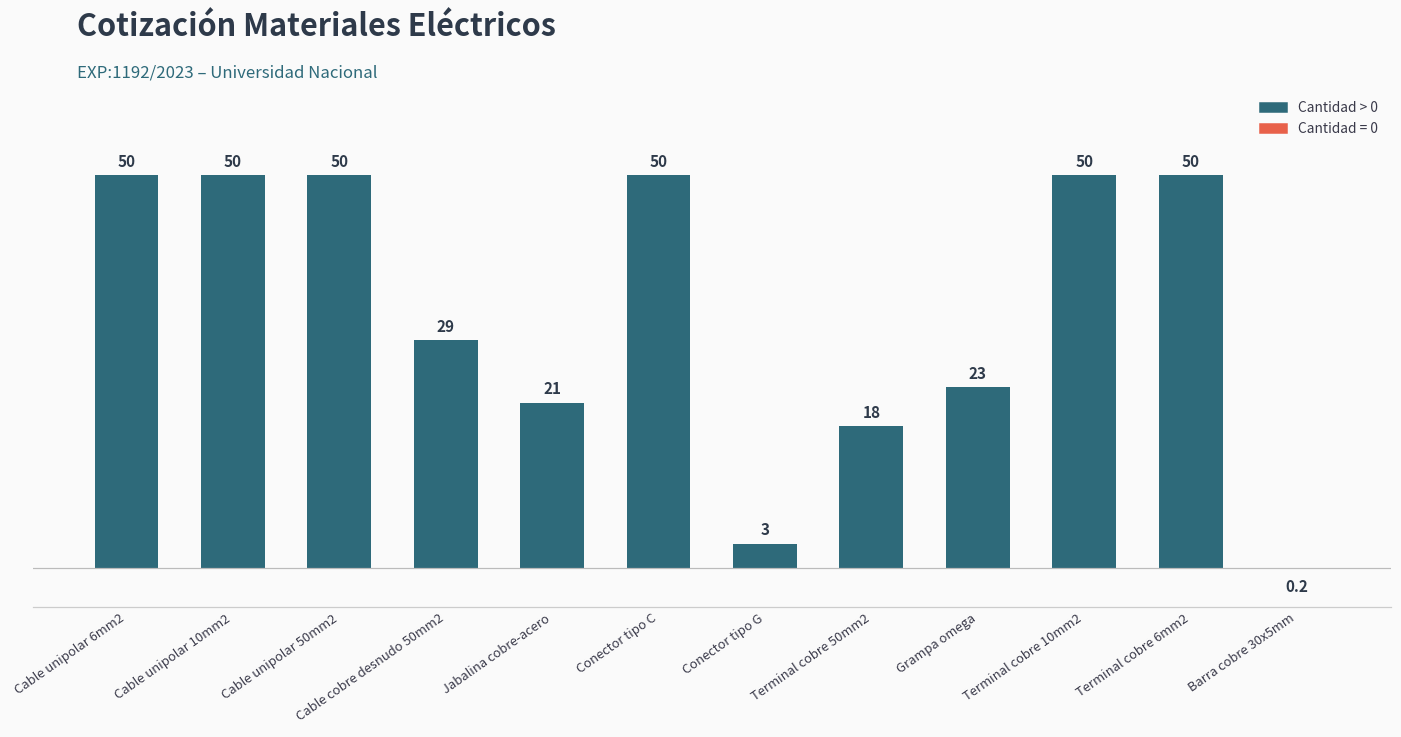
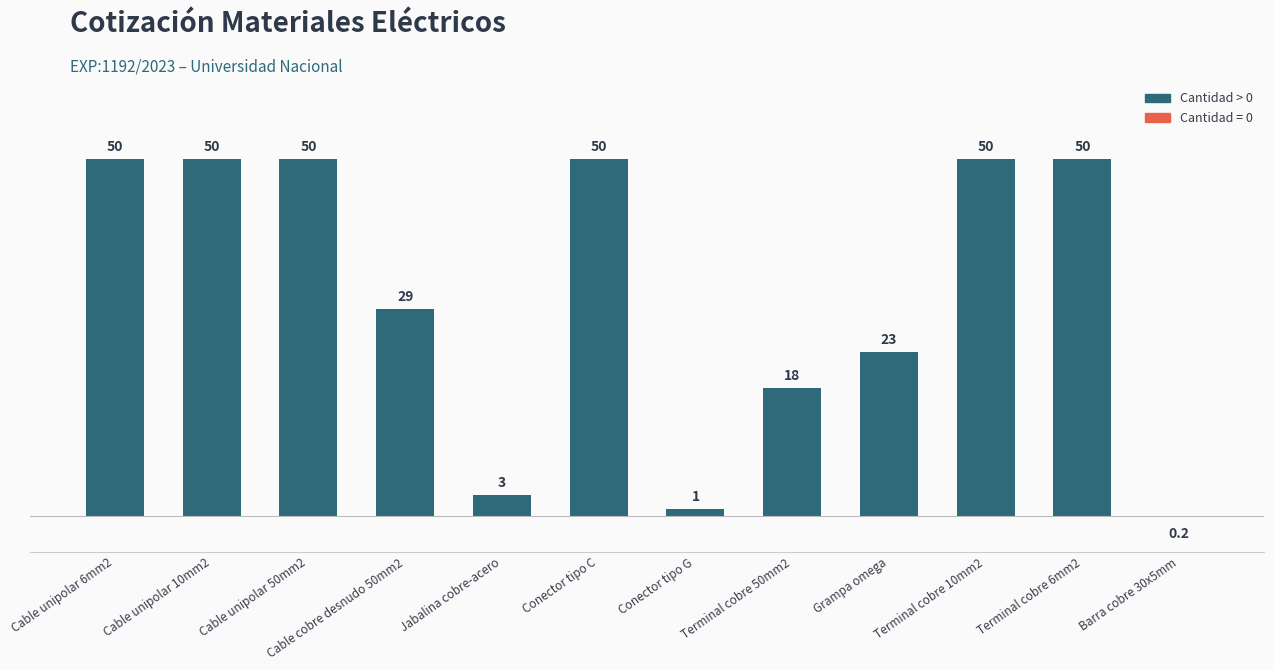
  {
    "Cable unipolar 6mm2": 50,
    "Cable unipolar 10mm2": 50,
    "Cable unipolar 50mm2": 50,
    "Cable cobre desnudo 50mm2": 29,
-   "Jabalina cobre-acero": 21,
+   "Jabalina cobre-acero": 3,
    "Conector tipo C": 50,
-   "Conector tipo G": 3,
+   "Conector tipo G": 1,
    "Terminal cobre 50mm2": 18,
    "Grampa omega": 23,
    "Terminal cobre 10mm2": 50,
    "Terminal cobre 6mm2": 50
  }
